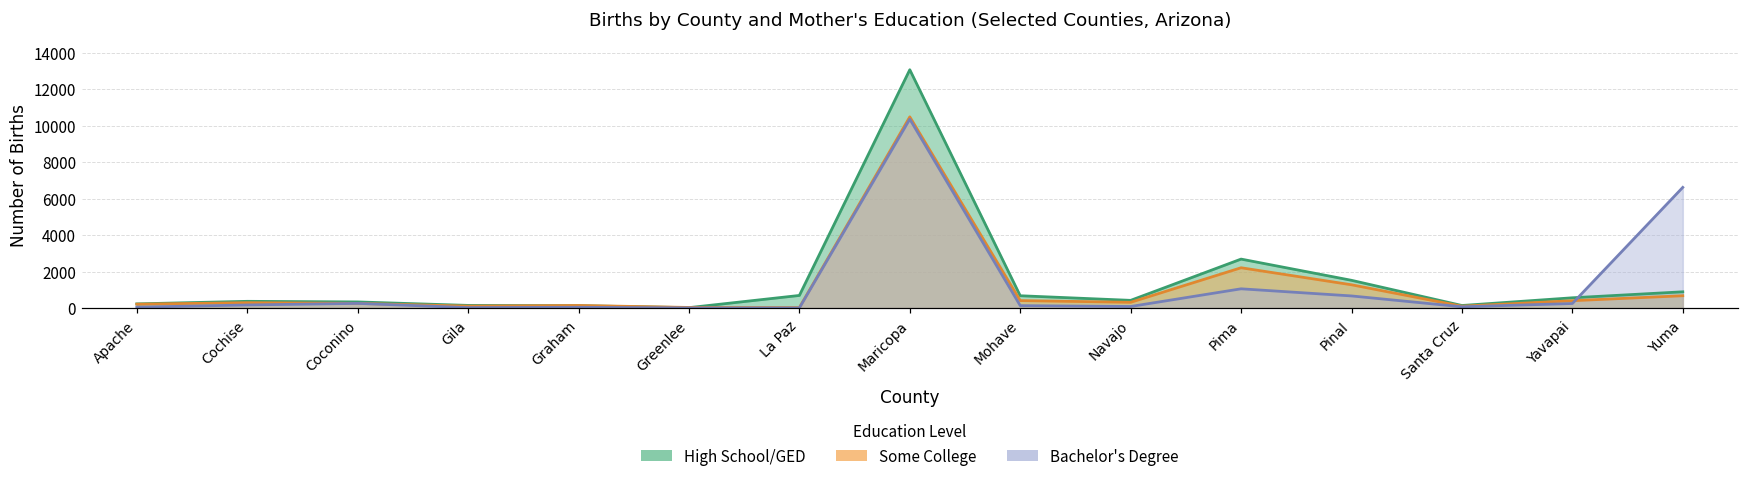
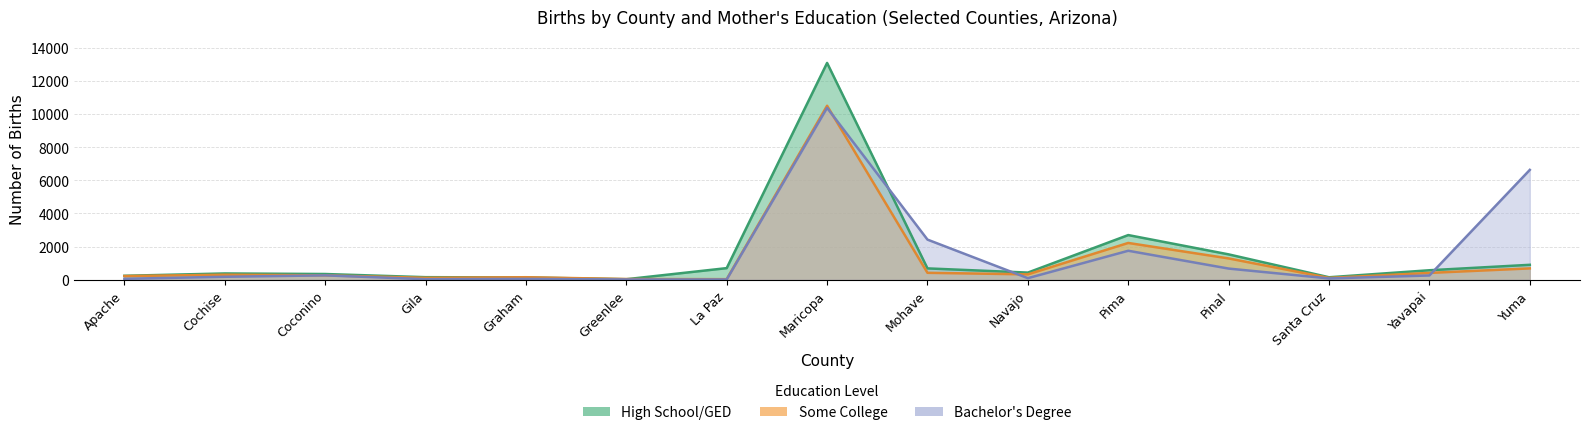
  {
    "High School/GED": {
      "La Paz": 700,
      "Maricopa": 13100,
      "Mohave": 700,
      "Pima": 2700,
      "Pinal": 1500,
      "Yavapai": 600,
      "Yuma": 900
    },
    "Some College": {
      "Mohave": 400,
      "Pima": 2200,
      "Pinal": 1300,
      "Yuma": 700
    },
    "Bachelor's Degree": {
      "Apache": 100,
-     "Mohave": 100,
+     "Mohave": 2400,
      "Navajo": 100,
-     "Pima": 1100,
+     "Pima": 1700,
      "Pinal": 700,
      "Yuma": 6600
    }
  }
